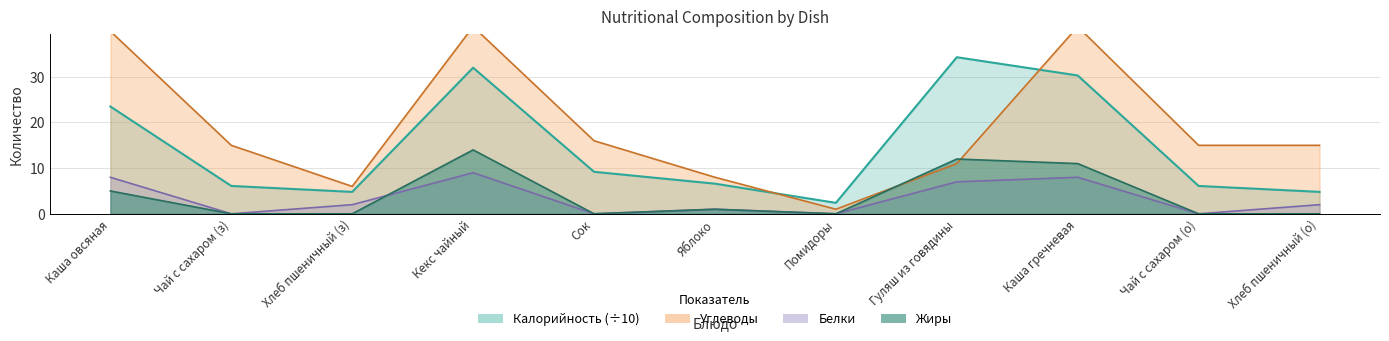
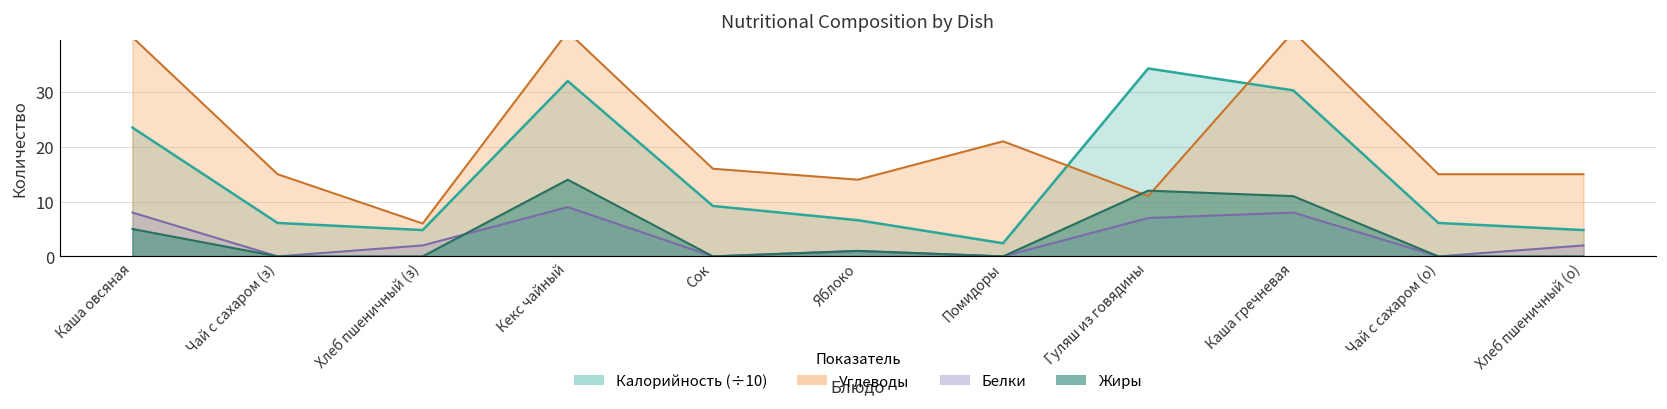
  {
    "Углеводы": {
      "Чай с сахаром (з)": 15,
      "Хлеб пшеничный (з)": 6,
      "Сок": 16,
-     "Яблоко": 8,
-     "Помидоры": 1,
+     "Яблоко": 14,
+     "Помидоры": 21,
      "Гуляш из говядины": 11,
      "Чай с сахаром (о)": 15,
      "Хлеб пшеничный (о)": 15
    }
  }
